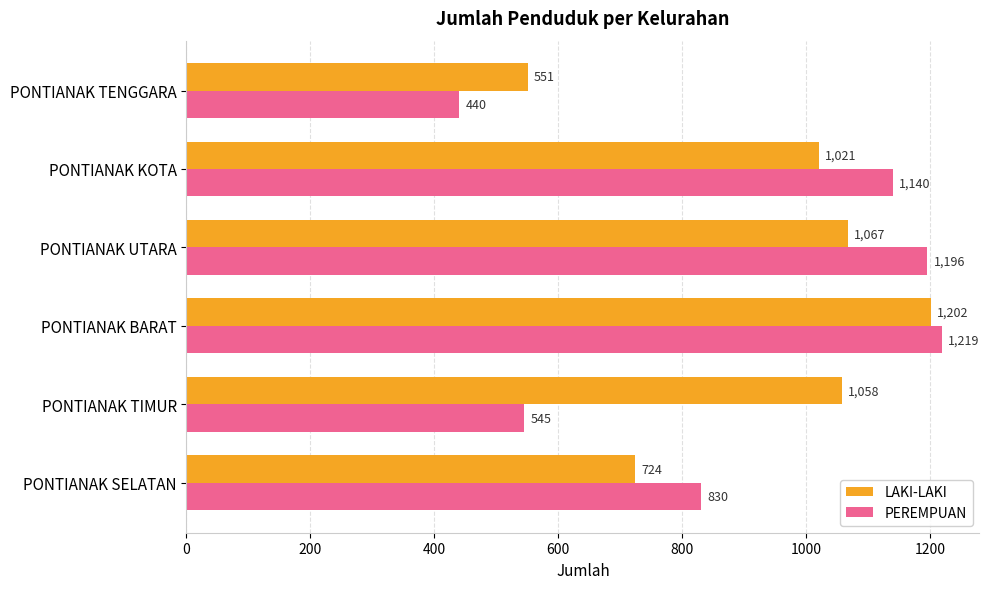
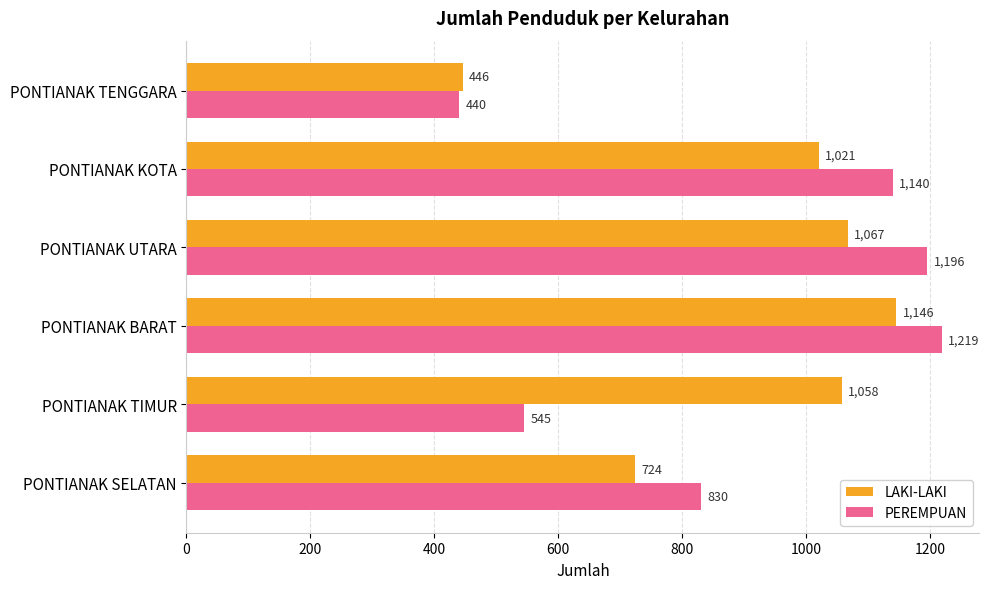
  {
    "LAKI-LAKI": {
-     "PONTIANAK TENGGARA": "551",
+     "PONTIANAK TENGGARA": "446",
      "PONTIANAK KOTA": "1,021",
      "PONTIANAK UTARA": "1,067",
-     "PONTIANAK BARAT": "1,202",
+     "PONTIANAK BARAT": "1,146",
      "PONTIANAK TIMUR": "1,058",
      "PONTIANAK SELATAN": "724"
    },
    "PEREMPUAN": {
      "PONTIANAK TENGGARA": "440",
      "PONTIANAK KOTA": "1,140",
      "PONTIANAK UTARA": "1,196",
      "PONTIANAK BARAT": "1,219",
      "PONTIANAK TIMUR": "545",
      "PONTIANAK SELATAN": "830"
    }
  }
